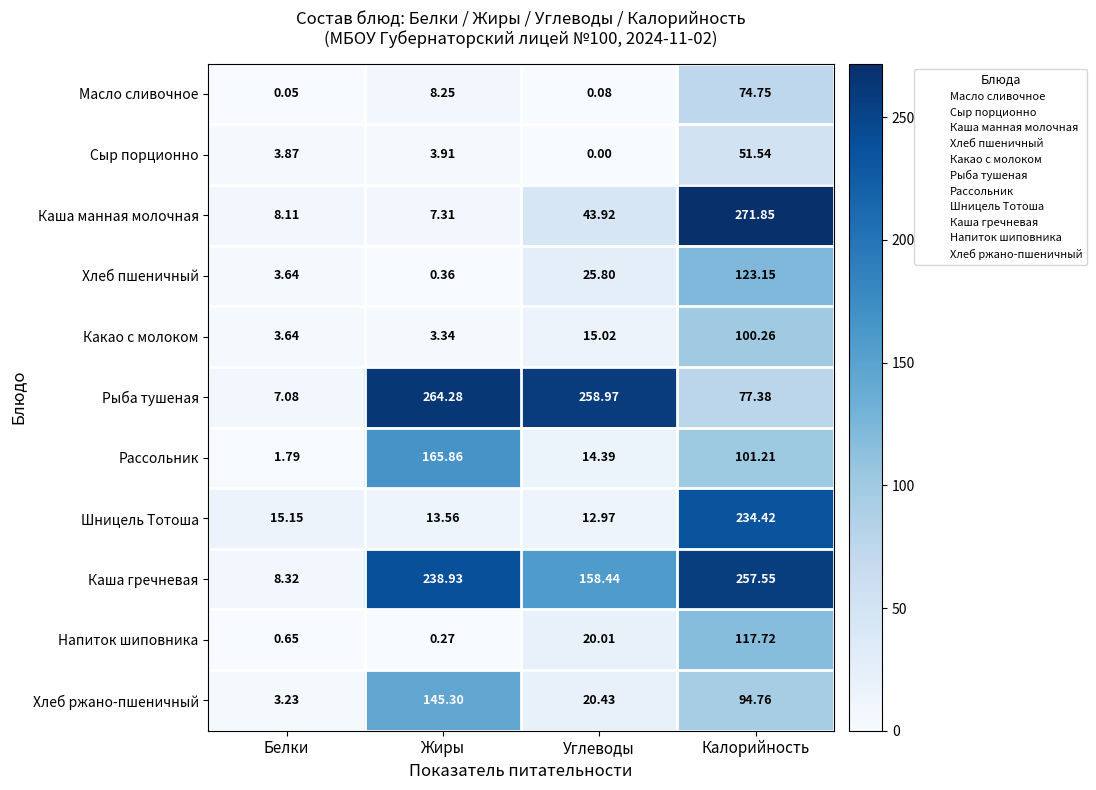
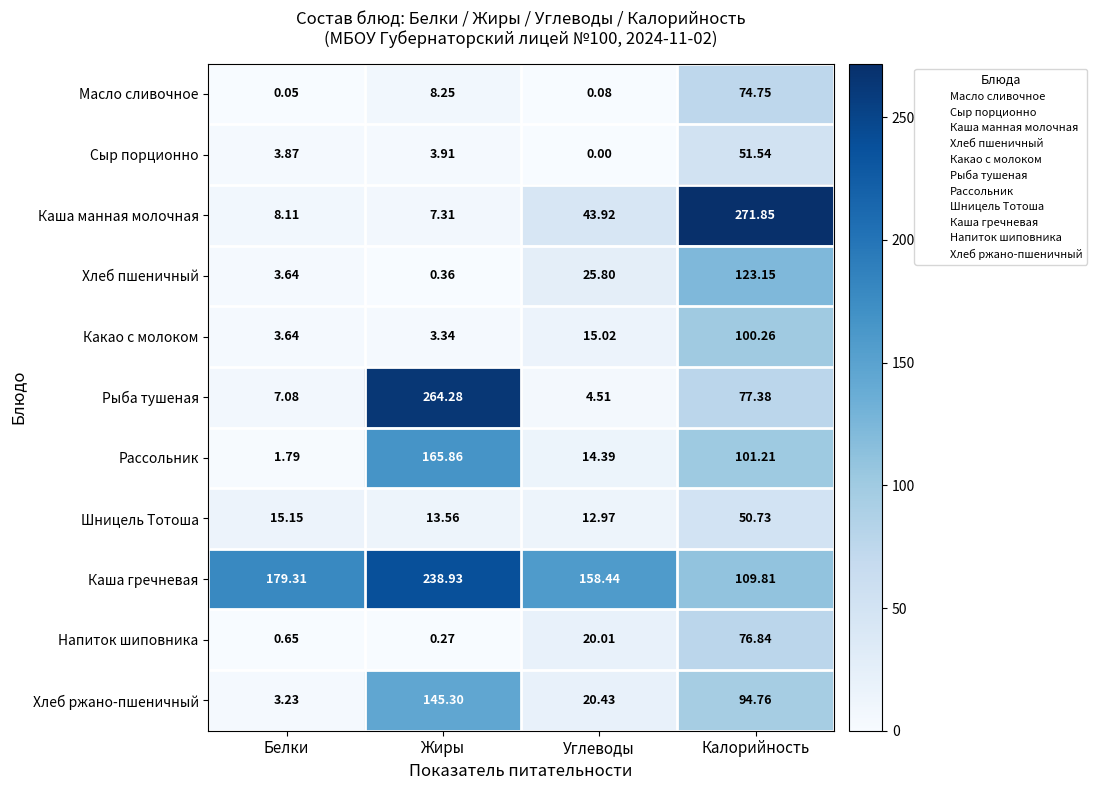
  {
    "Масло сливочное": {
      "Белки": 0.05,
      "Жиры": 8.25,
      "Углеводы": 0.08,
      "Калорийность": 74.75
    },
    "Сыр порционно": {
      "Белки": 3.87,
      "Жиры": 3.91,
      "Углеводы": 0.00,
      "Калорийность": 51.54
    },
    "Каша манная молочная": {
      "Белки": 8.11,
      "Жиры": 7.31,
      "Углеводы": 43.92,
      "Калорийность": 271.85
    },
    "Хлеб пшеничный": {
      "Белки": 3.64,
      "Жиры": 0.36,
      "Углеводы": 25.80,
      "Калорийность": 123.15
    },
    "Какао с молоком": {
      "Белки": 3.64,
      "Жиры": 3.34,
      "Углеводы": 15.02,
      "Калорийность": 100.26
    },
    "Рыба тушеная": {
      "Белки": 7.08,
      "Жиры": 264.28,
-     "Углеводы": 258.97,
+     "Углеводы": 4.51,
      "Калорийность": 77.38
    },
    "Рассольник": {
      "Белки": 1.79,
      "Жиры": 165.86,
      "Углеводы": 14.39,
      "Калорийность": 101.21
    },
    "Шницель Тотоша": {
      "Белки": 15.15,
      "Жиры": 13.56,
      "Углеводы": 12.97,
-     "Калорийность": 234.42
+     "Калорийность": 50.73
    },
    "Каша гречневая": {
-     "Белки": 8.32,
+     "Белки": 179.31,
      "Жиры": 238.93,
      "Углеводы": 158.44,
-     "Калорийность": 257.55
+     "Калорийность": 109.81
    },
    "Напиток шиповника": {
      "Белки": 0.65,
      "Жиры": 0.27,
      "Углеводы": 20.01,
-     "Калорийность": 117.72
+     "Калорийность": 76.84
    },
    "Хлеб ржано-пшеничный": {
      "Белки": 3.23,
      "Жиры": 145.30,
      "Углеводы": 20.43,
      "Калорийность": 94.76
    }
  }
